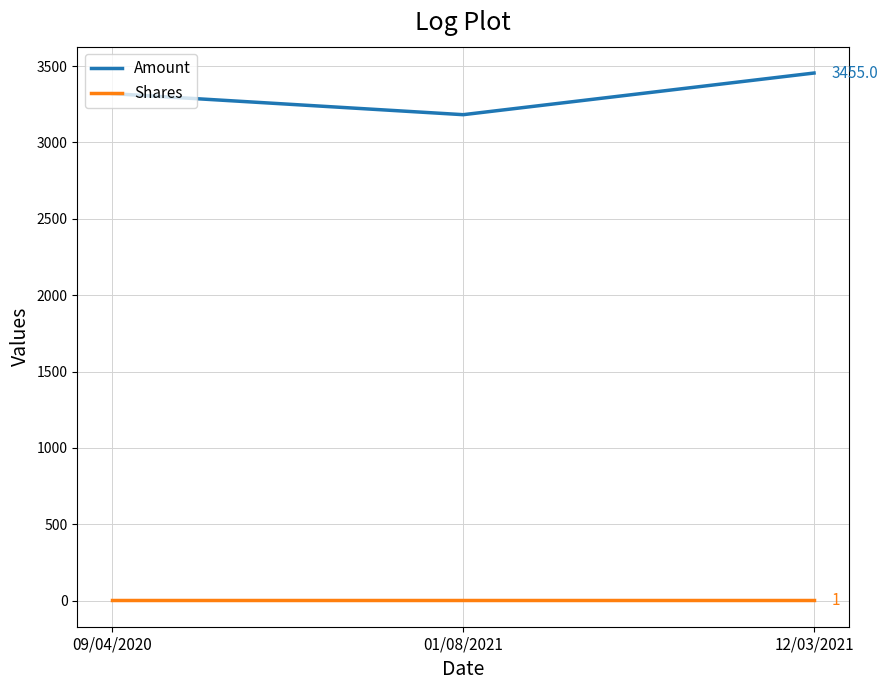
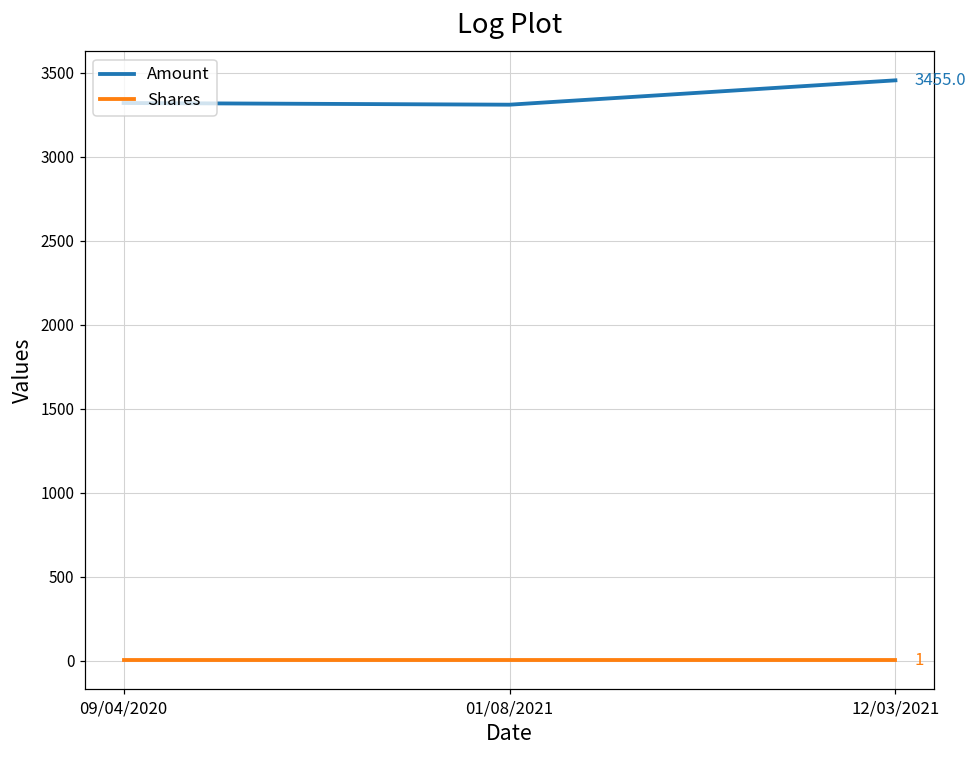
  {
    "Amount": {
-     "01/08/2021": 3180
+     "01/08/2021": 3310
    },
    "Shares": {
      "12/03/2021": 1
    }
  }
